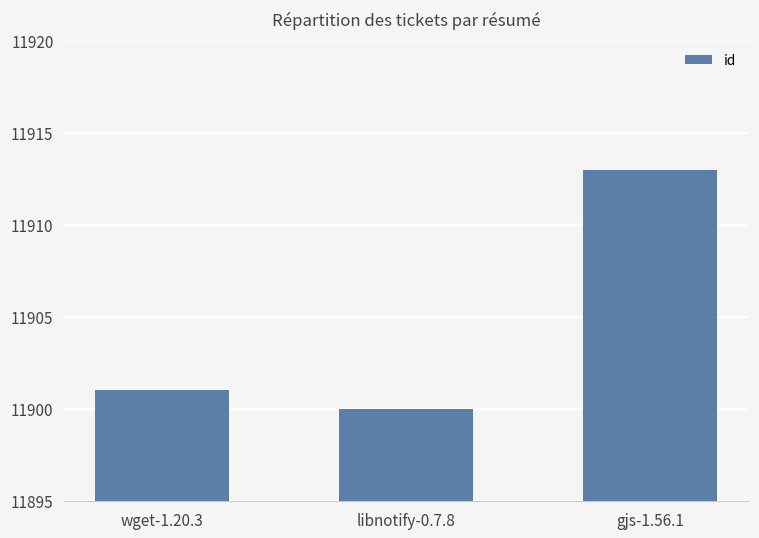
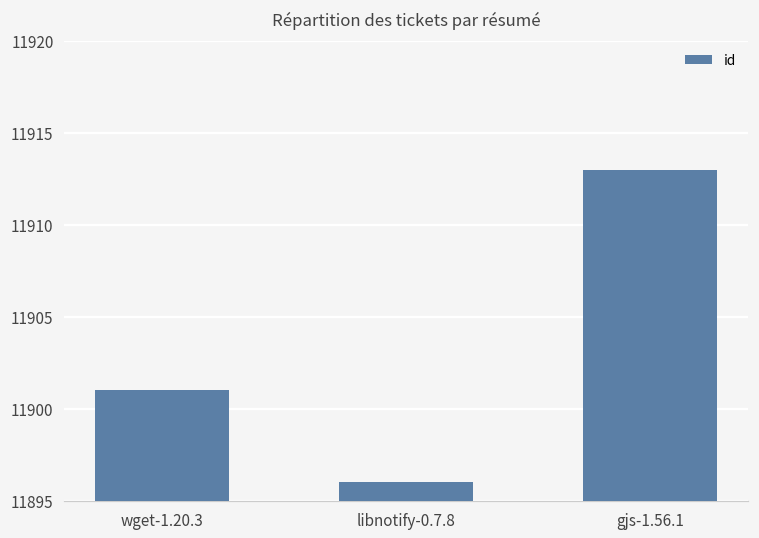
  {
    "wget-1.20.3": 11901,
-   "libnotify-0.7.8": 11900,
+   "libnotify-0.7.8": 11896,
    "gjs-1.56.1": 11913
  }
